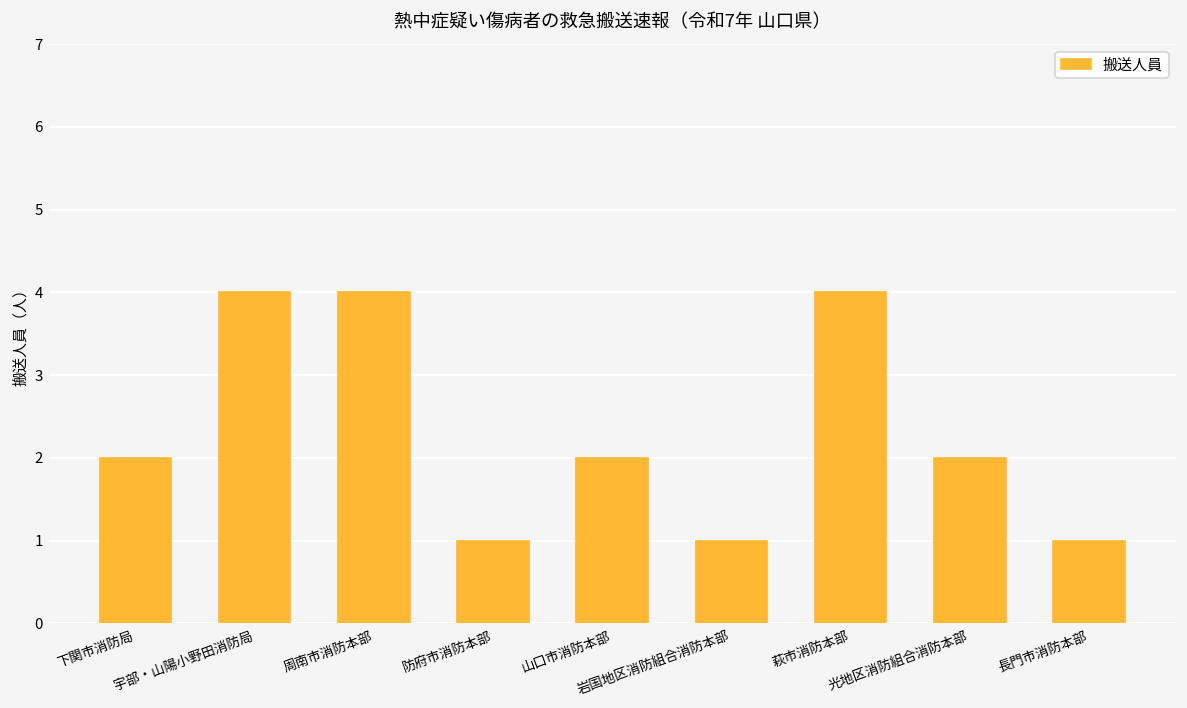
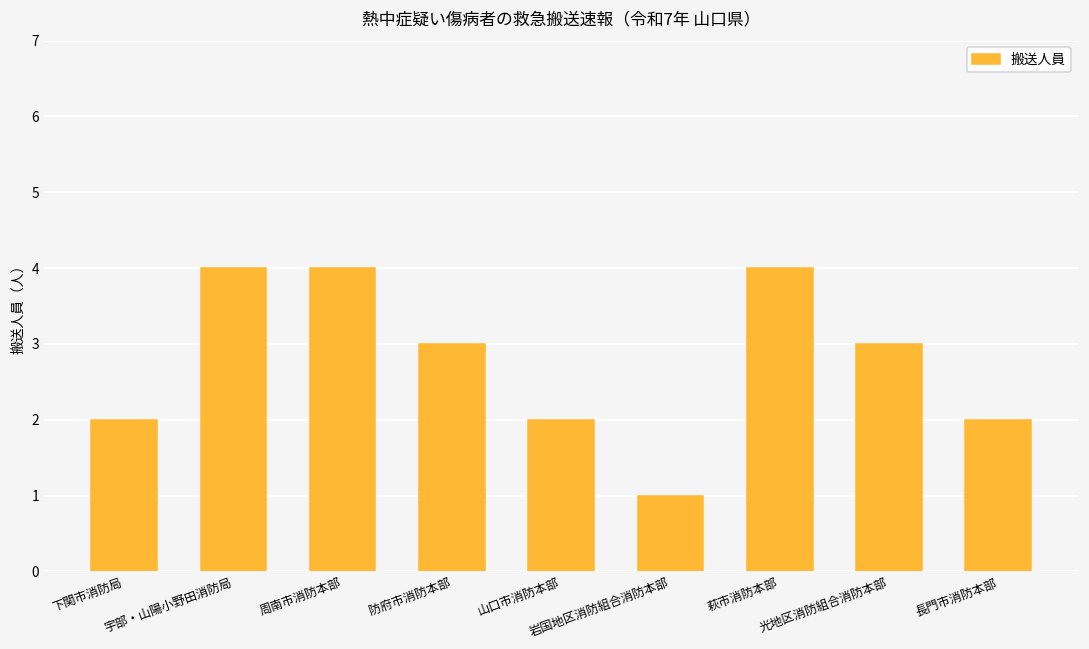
  {
    "下関市消防局": 2,
    "宇部・山陽小野田消防局": 4,
    "周南市消防本部": 4,
-   "防府市消防本部": 1,
+   "防府市消防本部": 3,
    "山口市消防本部": 2,
    "岩国地区消防組合消防本部": 1,
    "萩市消防本部": 4,
-   "光地区消防組合消防本部": 2,
-   "長門市消防本部": 1
+   "光地区消防組合消防本部": 3,
+   "長門市消防本部": 2
  }
